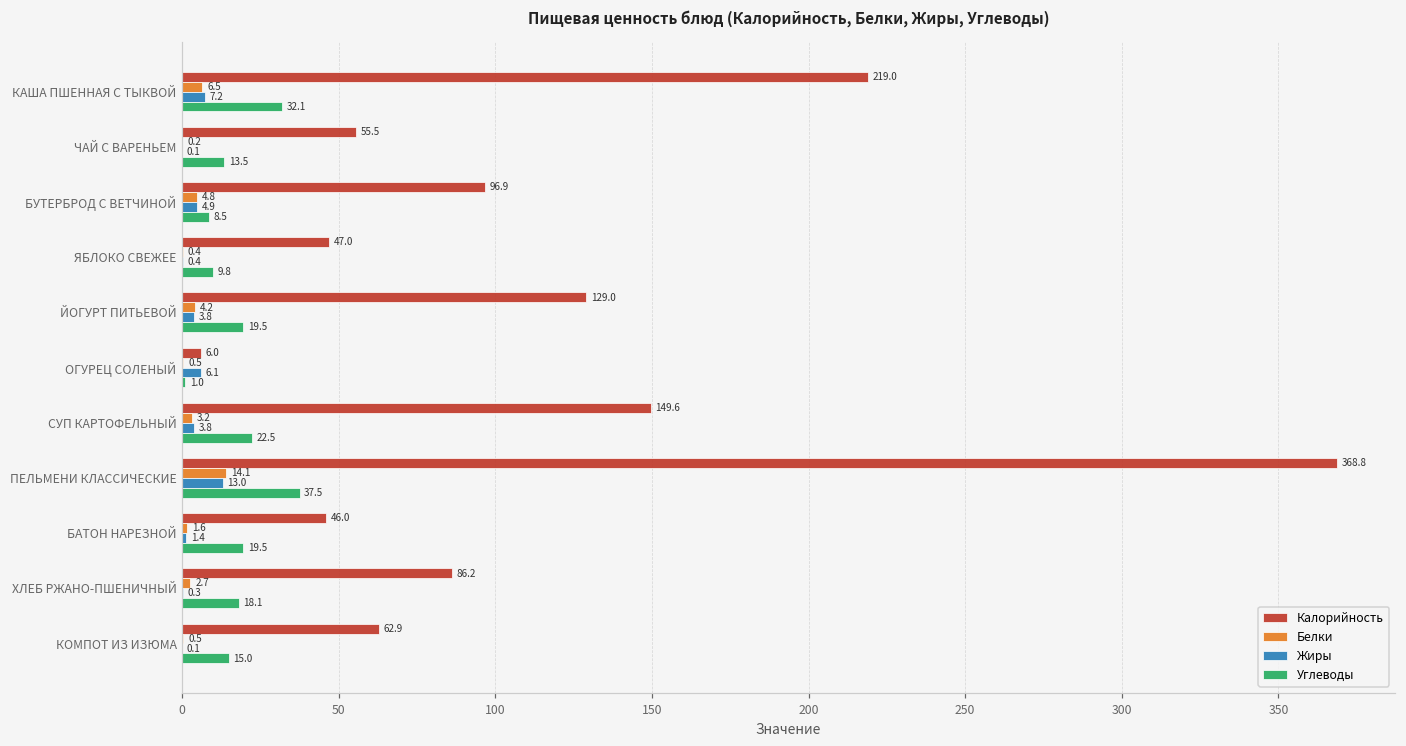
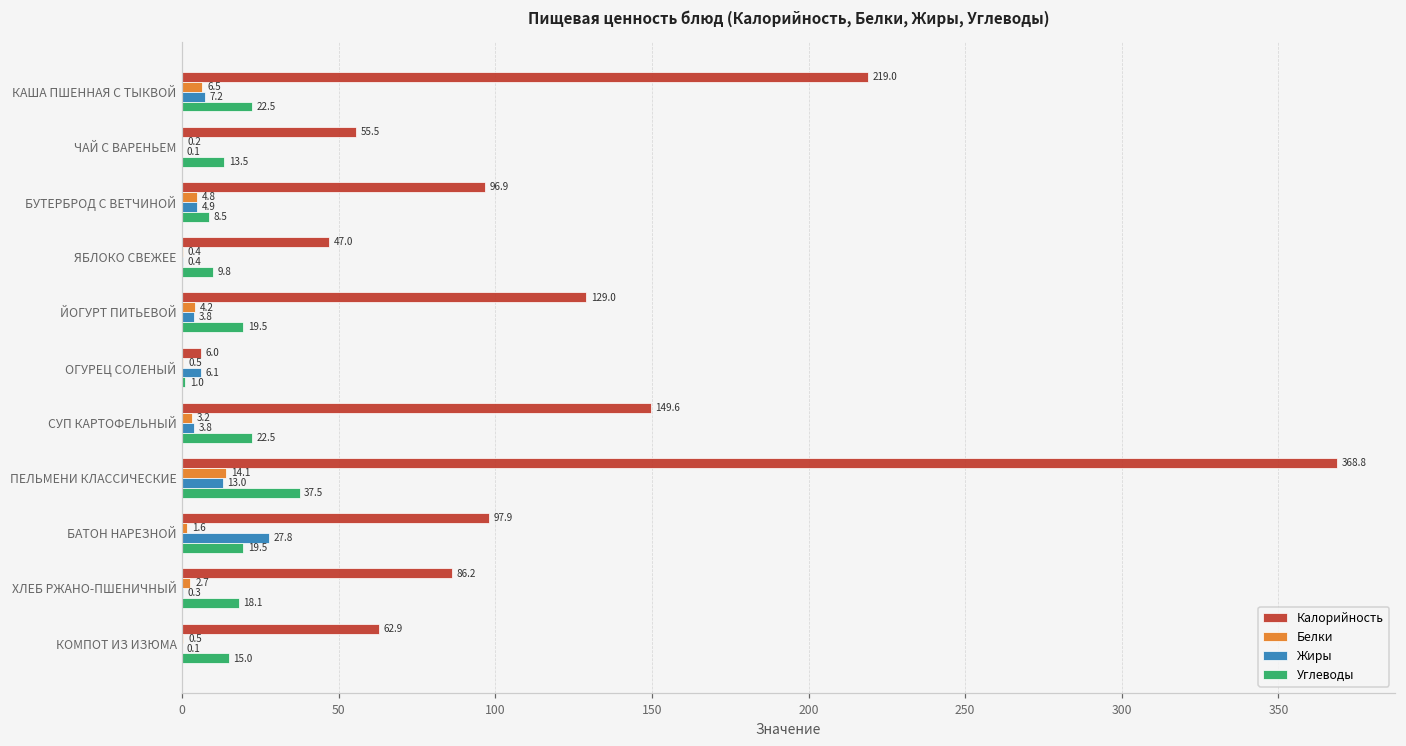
  {
    "Калорийность": {
      "КАША ПШЕННАЯ С ТЫКВОЙ": 219.0,
      "ЧАЙ С ВАРЕНЬЕМ": 55.5,
      "БУТЕРБРОД С ВЕТЧИНОЙ": 96.9,
      "ЯБЛОКО СВЕЖЕЕ": 47.0,
      "ЙОГУРТ ПИТЬЕВОЙ": 129.0,
      "ОГУРЕЦ СОЛЕНЫЙ": 6.0,
      "СУП КАРТОФЕЛЬНЫЙ": 149.6,
      "ПЕЛЬМЕНИ КЛАССИЧЕСКИЕ": 368.8,
-     "БАТОН НАРЕЗНОЙ": 46.0,
+     "БАТОН НАРЕЗНОЙ": 97.9,
      "ХЛЕБ РЖАНО-ПШЕНИЧНЫЙ": 86.2,
      "КОМПОТ ИЗ ИЗЮМА": 62.9
    },
    "Белки": {
      "КАША ПШЕННАЯ С ТЫКВОЙ": 6.5,
      "ЧАЙ С ВАРЕНЬЕМ": 0.2,
      "БУТЕРБРОД С ВЕТЧИНОЙ": 4.8,
      "ЯБЛОКО СВЕЖЕЕ": 0.4,
      "ЙОГУРТ ПИТЬЕВОЙ": 4.2,
      "ОГУРЕЦ СОЛЕНЫЙ": 0.5,
      "СУП КАРТОФЕЛЬНЫЙ": 3.2,
      "ПЕЛЬМЕНИ КЛАССИЧЕСКИЕ": 14.1,
      "БАТОН НАРЕЗНОЙ": 1.6,
      "ХЛЕБ РЖАНО-ПШЕНИЧНЫЙ": 2.7,
      "КОМПОТ ИЗ ИЗЮМА": 0.5
    },
    "Жиры": {
      "КАША ПШЕННАЯ С ТЫКВОЙ": 7.2,
      "ЧАЙ С ВАРЕНЬЕМ": 0.1,
      "БУТЕРБРОД С ВЕТЧИНОЙ": 4.9,
      "ЯБЛОКО СВЕЖЕЕ": 0.4,
      "ЙОГУРТ ПИТЬЕВОЙ": 3.8,
      "ОГУРЕЦ СОЛЕНЫЙ": 6.1,
      "СУП КАРТОФЕЛЬНЫЙ": 3.8,
      "ПЕЛЬМЕНИ КЛАССИЧЕСКИЕ": 13.0,
-     "БАТОН НАРЕЗНОЙ": 1.4,
+     "БАТОН НАРЕЗНОЙ": 27.8,
      "ХЛЕБ РЖАНО-ПШЕНИЧНЫЙ": 0.3,
      "КОМПОТ ИЗ ИЗЮМА": 0.1
    },
    "Углеводы": {
-     "КАША ПШЕННАЯ С ТЫКВОЙ": 32.1,
+     "КАША ПШЕННАЯ С ТЫКВОЙ": 22.5,
      "ЧАЙ С ВАРЕНЬЕМ": 13.5,
      "БУТЕРБРОД С ВЕТЧИНОЙ": 8.5,
      "ЯБЛОКО СВЕЖЕЕ": 9.8,
      "ЙОГУРТ ПИТЬЕВОЙ": 19.5,
      "ОГУРЕЦ СОЛЕНЫЙ": 1.0,
      "СУП КАРТОФЕЛЬНЫЙ": 22.5,
      "ПЕЛЬМЕНИ КЛАССИЧЕСКИЕ": 37.5,
      "БАТОН НАРЕЗНОЙ": 19.5,
      "ХЛЕБ РЖАНО-ПШЕНИЧНЫЙ": 18.1,
      "КОМПОТ ИЗ ИЗЮМА": 15.0
    }
  }
